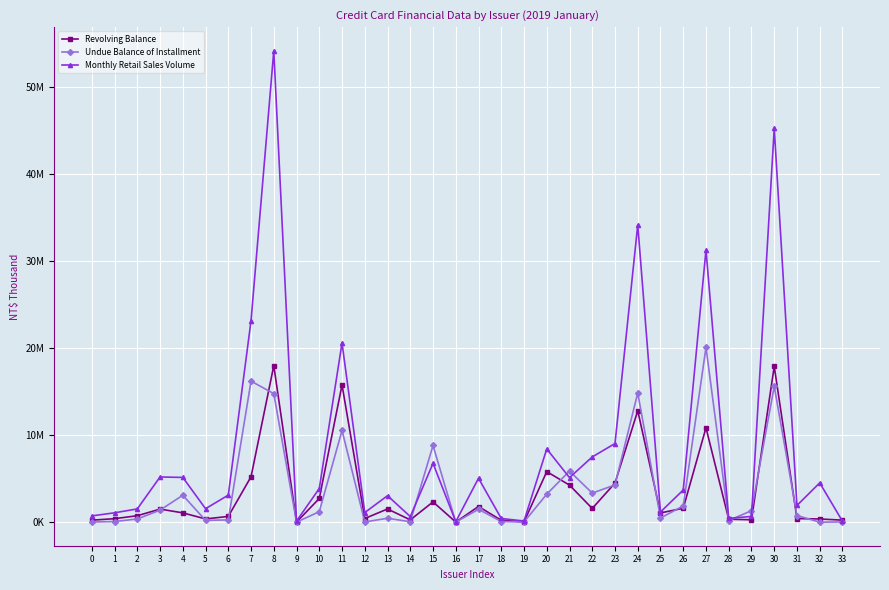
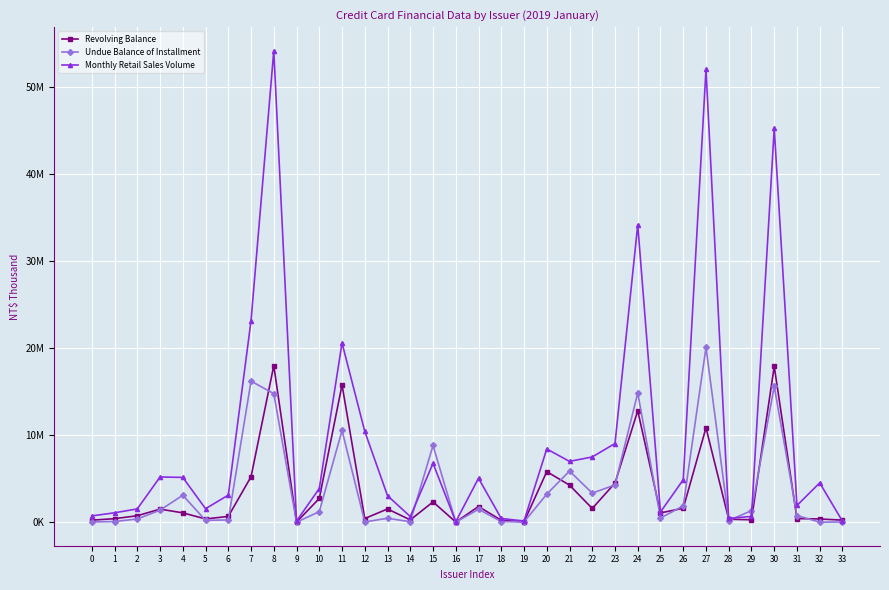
  {
    "Revolving Balance": {
      "1": 0,
      "2": 1000000,
      "4": 1000000,
      "6": 1000000,
      "7": 5000000,
      "8": 18000000,
      "10": 3000000,
      "11": 16000000,
      "12": 0,
      "13": 2000000,
      "15": 2000000,
      "17": 2000000,
      "20": 6000000,
      "21": 4000000,
      "22": 2000000,
      "24": 13000000,
      "27": 11000000,
      "29": 0,
      "30": 18000000,
      "31": 0,
      "32": 0
    },
    "Undue Balance of Installment": {
      "1": 0,
      "2": 0,
      "4": 3000000,
      "6": 0,
      "7": 16000000,
      "8": 15000000,
      "10": 1000000,
      "11": 11000000,
      "12": 0,
      "13": 0,
      "15": 9000000,
      "17": 1000000,
      "20": 3000000,
      "21": 6000000,
      "22": 3000000,
      "24": 15000000,
      "25": 0,
      "27": 20000000,
      "29": 1000000,
      "30": 16000000,
      "31": 1000000,
      "32": 0
    },
    "Monthly Retail Sales Volume": {
      "0": 1000000,
      "1": 1000000,
      "2": 2000000,
      "3": 5000000,
      "4": 5000000,
      "5": 2000000,
      "6": 3000000,
      "7": 23000000,
      "8": 54000000,
      "10": 4000000,
      "11": 21000000,
-     "12": 1000000,
+     "12": 10000000,
      "13": 3000000,
      "14": 1000000,
      "15": 7000000,
      "17": 5000000,
      "20": 8000000,
-     "21": 5000000,
+     "21": 7000000,
      "22": 8000000,
      "23": 9000000,
      "24": 34000000,
-     "26": 4000000,
-     "27": 31000000,
+     "26": 5000000,
+     "27": 52000000,
      "29": 1000000,
      "30": 45000000,
      "31": 2000000,
      "32": 5000000
    }
  }
